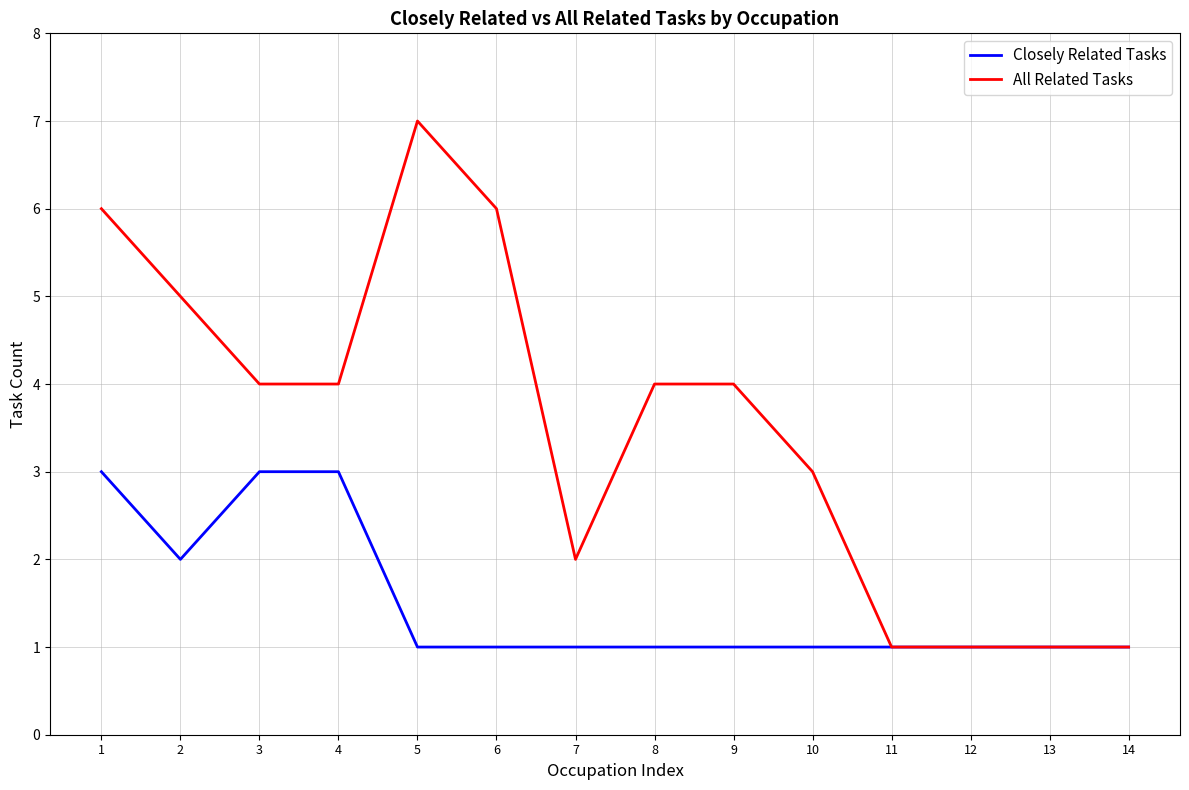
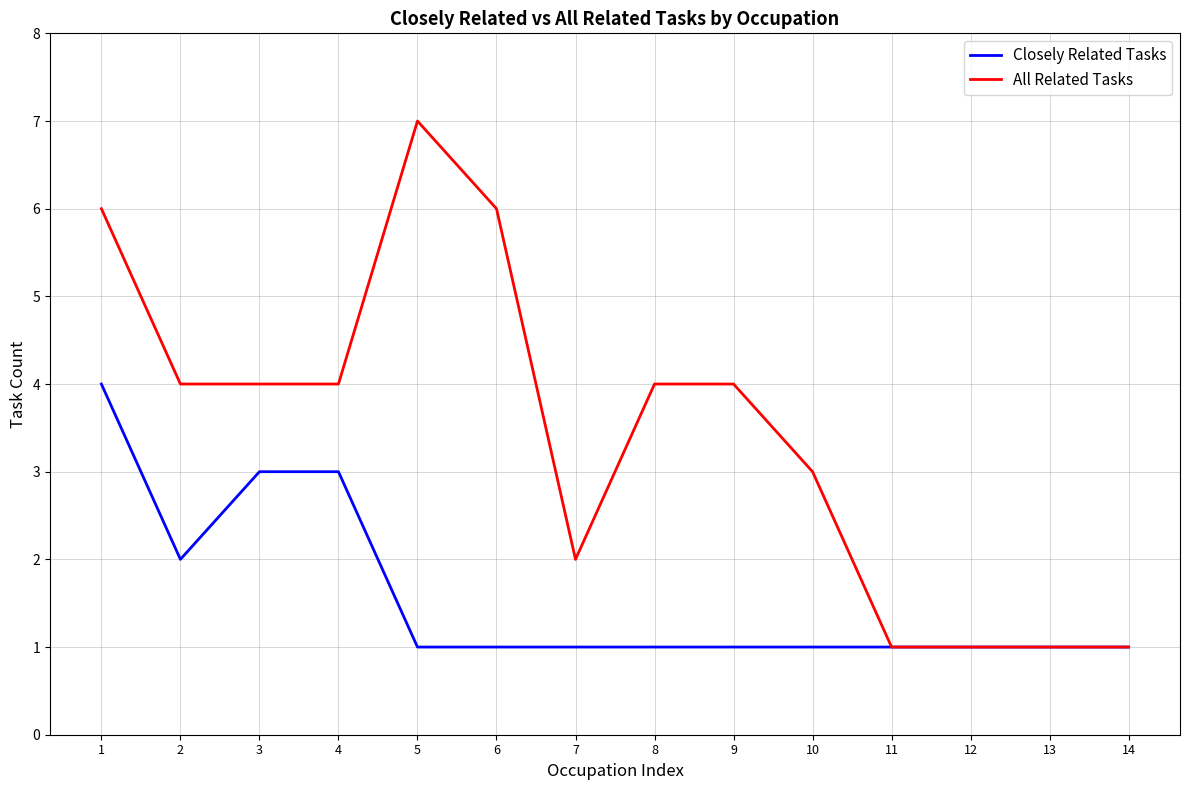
  {
    "Closely Related Tasks": {
-     "1": 3,
+     "1": 4,
      "2": 2,
      "3": 3,
      "4": 3,
      "5": 1,
      "6": 1,
      "7": 1,
      "8": 1,
      "9": 1,
      "10": 1
    },
    "All Related Tasks": {
      "1": 6,
-     "2": 5,
+     "2": 4,
      "3": 4,
      "4": 4,
      "5": 7,
      "6": 6,
      "7": 2,
      "8": 4,
      "9": 4,
      "10": 3
    }
  }
